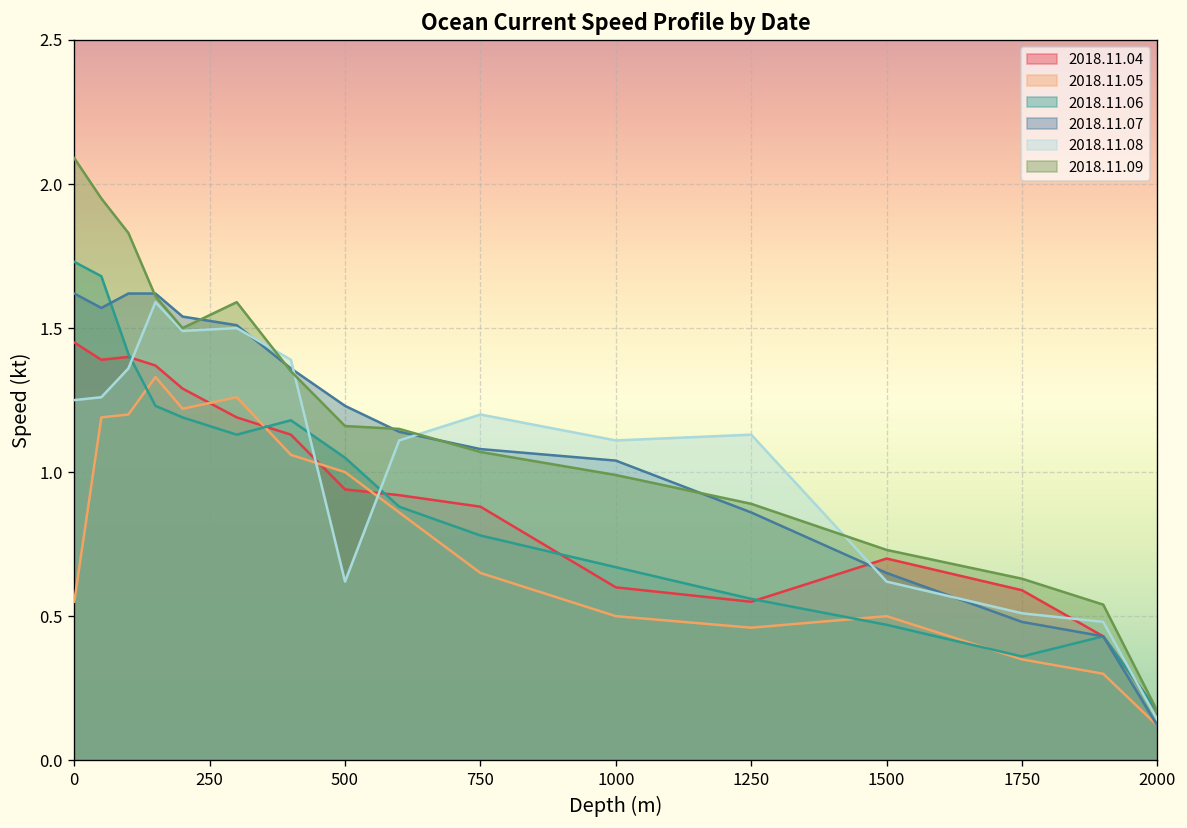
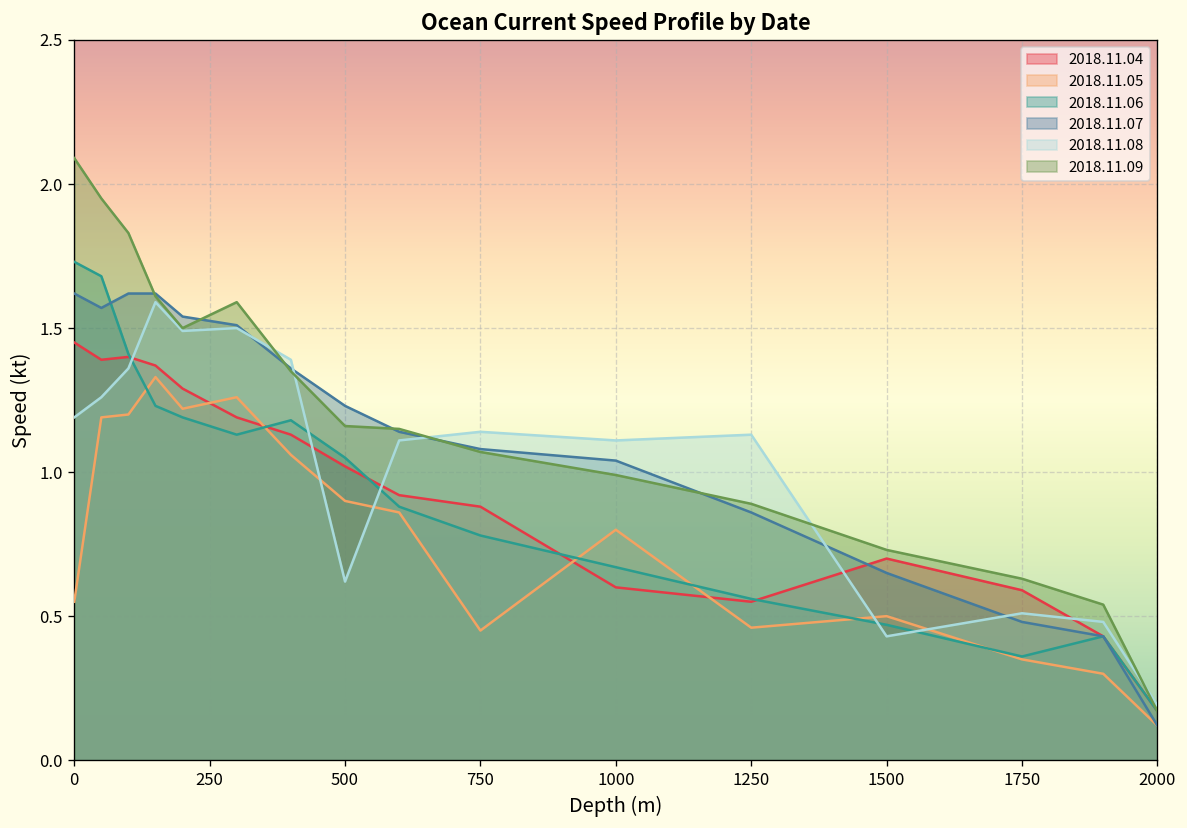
  {
    "2018.11.04": {
      "0": 1.45,
-     "500": 0.94,
+     "500": 1.02,
      "750": 0.88,
      "1000": 0.60,
      "1500": 0.70,
      "1750": 0.59
    },
    "2018.11.05": {
      "0": 0.55,
-     "500": 1.0,
-     "750": 0.65,
-     "1000": 0.5,
+     "500": 0.9,
+     "750": 0.45,
+     "1000": 0.8,
      "1250": 0.46,
      "1500": 0.50
    },
    "2018.11.08": {
-     "0": 1.25,
+     "0": 1.19,
      "500": 0.62,
-     "750": 1.20,
+     "750": 1.14,
      "1000": 1.11,
      "1250": 1.13,
-     "1500": 0.62,
+     "1500": 0.43,
      "1750": 0.51,
-     "2000": 0.14
+     "2000": 0.19
    }
  }
